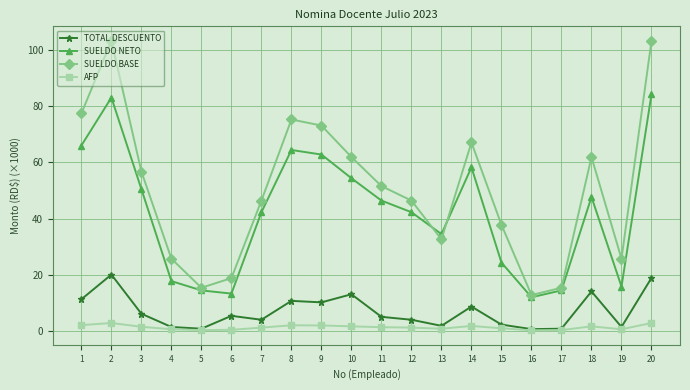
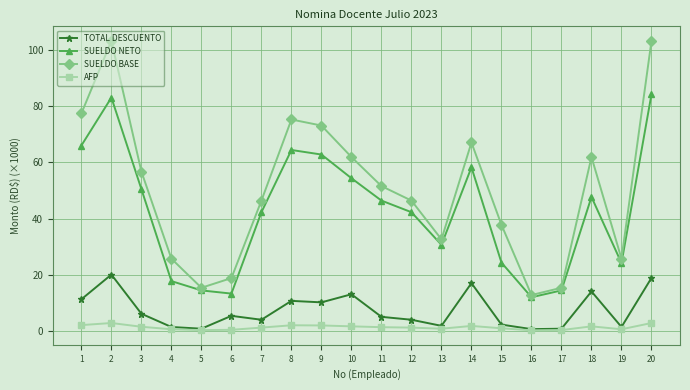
  {
    "TOTAL DESCUENTO": {
      "1": 11,
      "2": 20,
      "3": 6,
      "6": 6,
      "7": 4,
      "8": 11,
      "9": 10,
      "10": 13,
      "11": 5,
      "12": 4,
      "13": 2,
-     "14": 9,
+     "14": 17,
      "15": 2,
      "18": 14,
      "20": 19
    },
    "SUELDO NETO": {
      "1": 66,
      "2": 83,
      "3": 51,
      "4": 18,
      "5": 15,
      "6": 13,
      "7": 42,
      "8": 64,
      "9": 63,
      "10": 54,
      "11": 46,
      "12": 42,
-     "13": 35,
+     "13": 31,
      "14": 58,
      "15": 24,
      "17": 15,
      "18": 48,
-     "19": 16,
+     "19": 24,
      "20": 84
    }
  }
